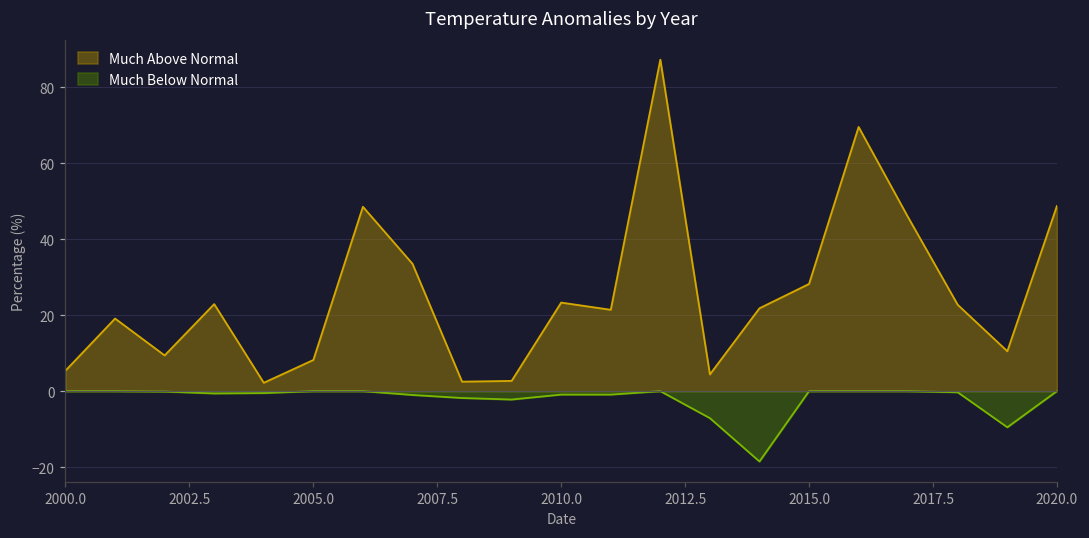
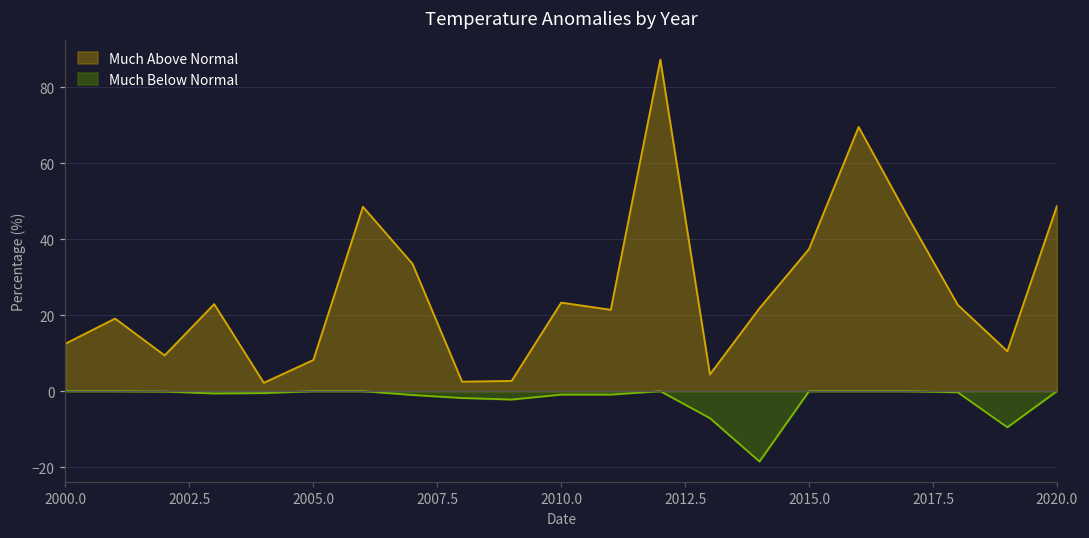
  {
    "Much Above Normal": {
-     "2000.0": 5,
+     "2000.0": 13,
      "2005.0": 8,
      "2010.0": 23,
-     "2015.0": 28,
+     "2015.0": 37,
      "2020.0": 49
    }
  }
